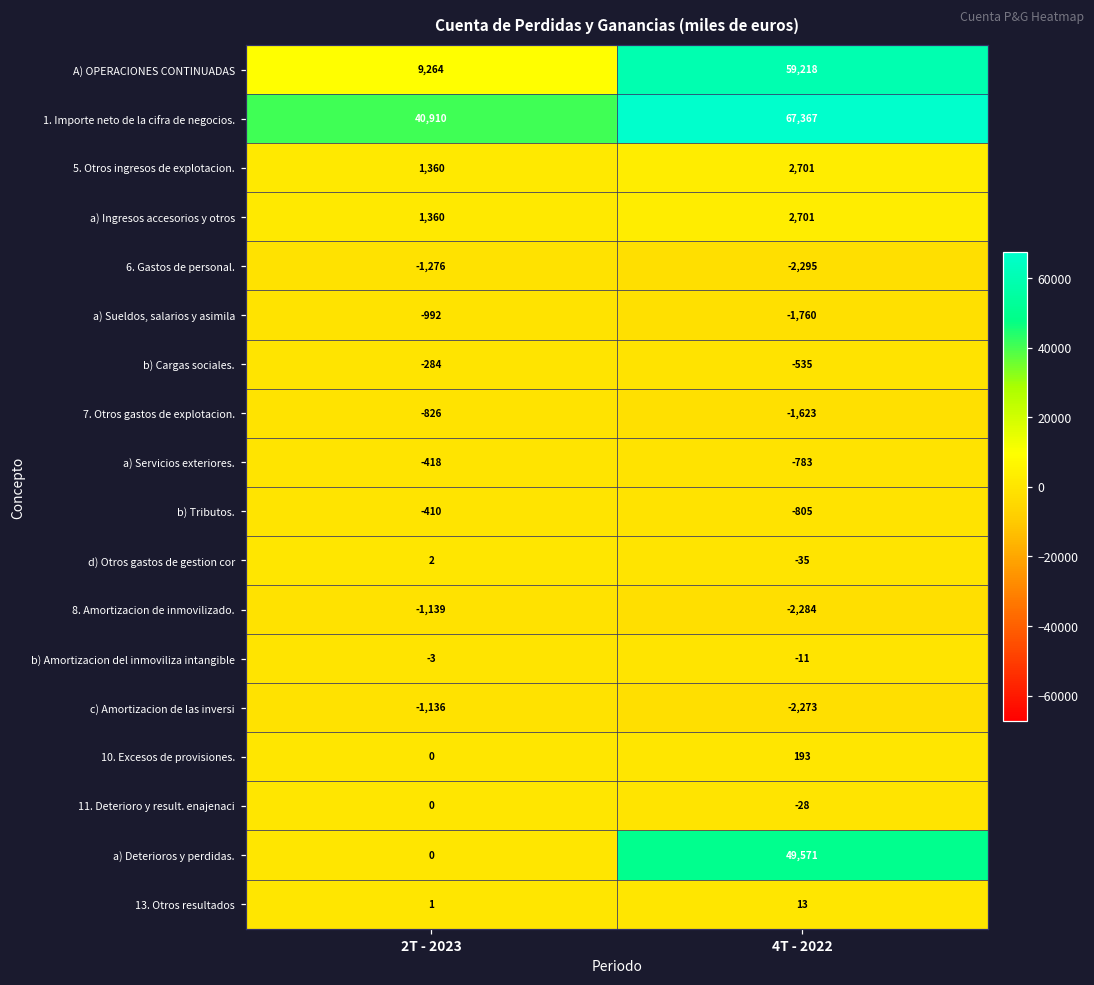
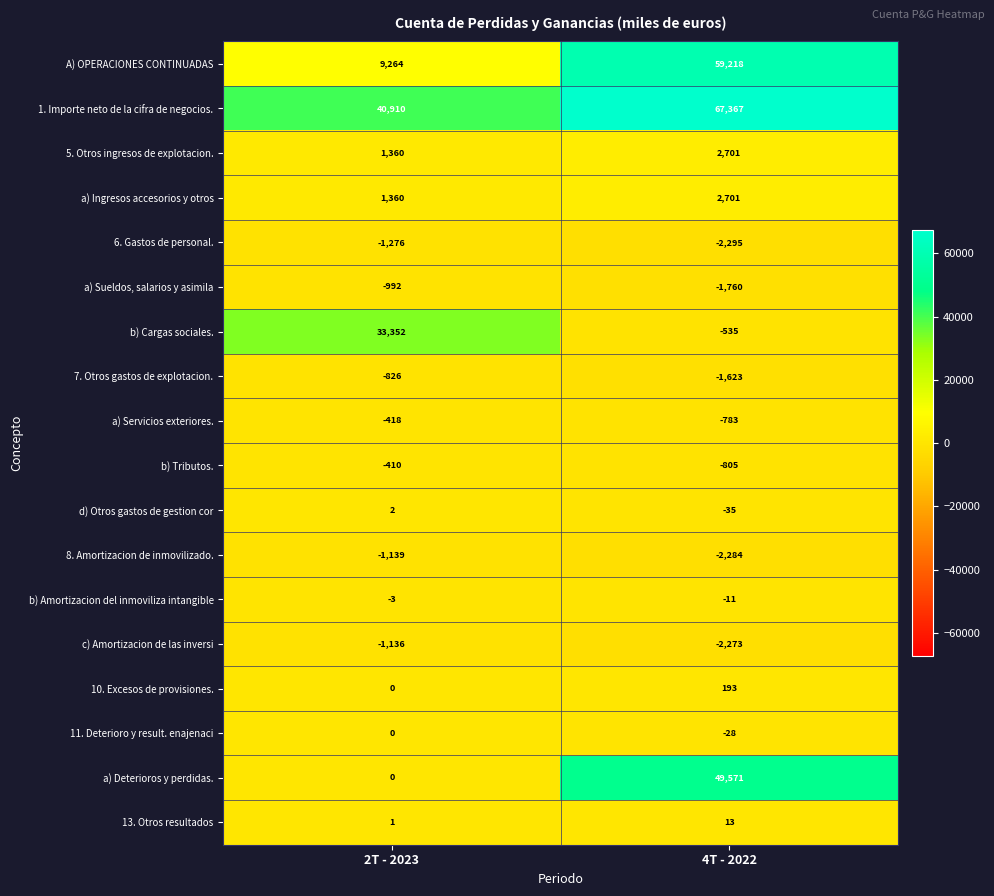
  {
    "A) OPERACIONES CONTINUADAS": {
      "2T - 2023": "9,264",
      "4T - 2022": "59,218"
    },
    "1. Importe neto de la cifra de negocios.": {
      "2T - 2023": "40,910",
      "4T - 2022": "67,367"
    },
    "5. Otros ingresos de explotacion.": {
      "2T - 2023": "1,360",
      "4T - 2022": "2,701"
    },
    "a) Ingresos accesorios y otros": {
      "2T - 2023": "1,360",
      "4T - 2022": "2,701"
    },
    "6. Gastos de personal.": {
      "2T - 2023": "-1,276",
      "4T - 2022": "-2,295"
    },
    "a) Sueldos, salarios y asimila": {
      "2T - 2023": "-992",
      "4T - 2022": "-1,760"
    },
    "b) Cargas sociales.": {
-     "2T - 2023": "-284",
+     "2T - 2023": "33,352",
      "4T - 2022": "-535"
    },
    "7. Otros gastos de explotacion.": {
      "2T - 2023": "-826",
      "4T - 2022": "-1,623"
    },
    "a) Servicios exteriores.": {
      "2T - 2023": "-418",
      "4T - 2022": "-783"
    },
    "b) Tributos.": {
      "2T - 2023": "-410",
      "4T - 2022": "-805"
    },
    "d) Otros gastos de gestion cor": {
      "2T - 2023": "2",
      "4T - 2022": "-35"
    },
    "8. Amortizacion de inmovilizado.": {
      "2T - 2023": "-1,139",
      "4T - 2022": "-2,284"
    },
    "b) Amortizacion del inmoviliza intangible": {
      "2T - 2023": "-3",
      "4T - 2022": "-11"
    },
    "c) Amortizacion de las inversi": {
      "2T - 2023": "-1,136",
      "4T - 2022": "-2,273"
    },
    "10. Excesos de provisiones.": {
      "2T - 2023": "0",
      "4T - 2022": "193"
    },
    "11. Deterioro y result. enajenaci": {
      "2T - 2023": "0",
      "4T - 2022": "-28"
    },
    "a) Deterioros y perdidas.": {
      "2T - 2023": "0",
      "4T - 2022": "49,571"
    },
    "13. Otros resultados": {
      "2T - 2023": "1",
      "4T - 2022": "13"
    }
  }
